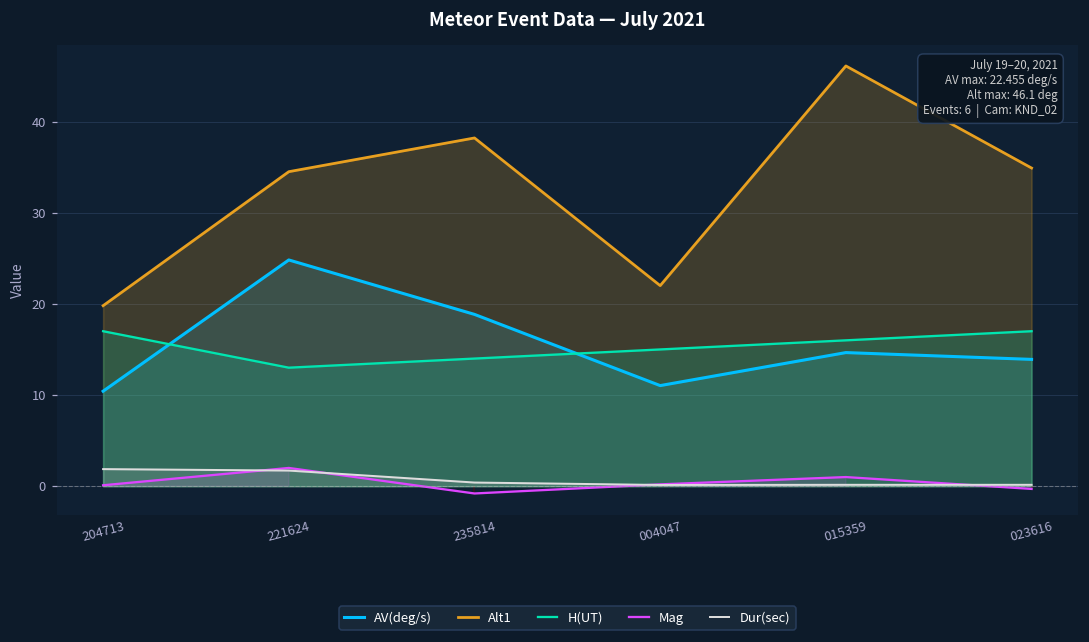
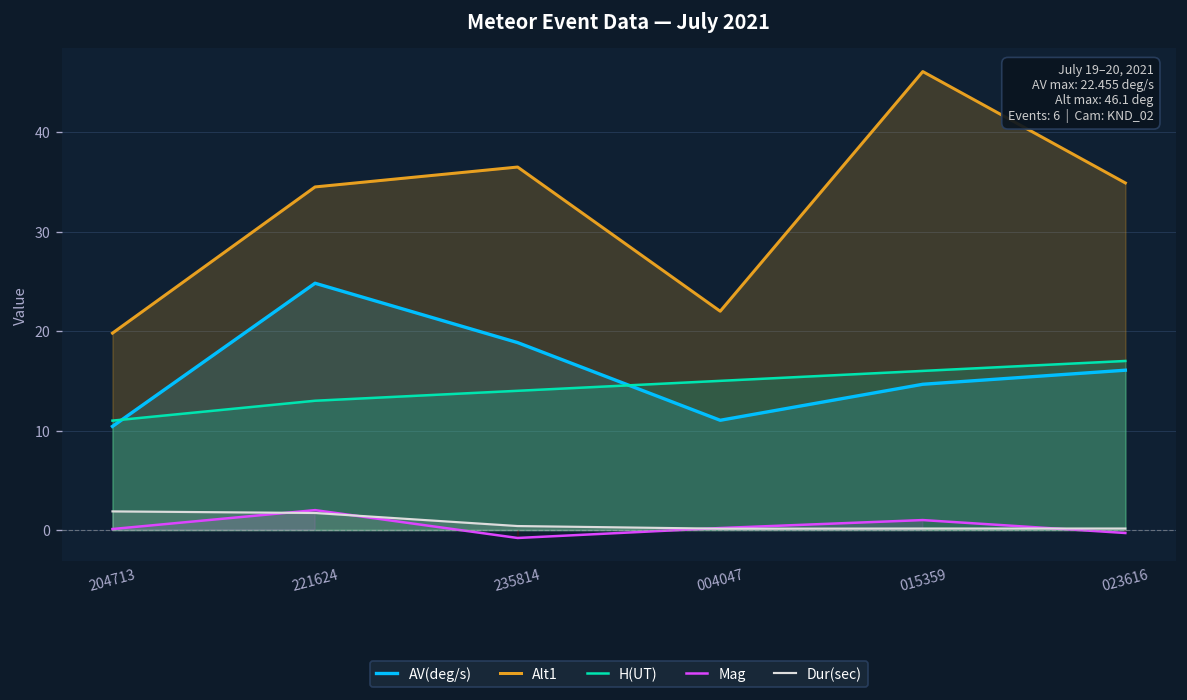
  {
    "AV(deg/s)": {
      "204713": 10,
      "221624": 25,
      "235814": 19,
      "004047": 11,
      "015359": 15,
-     "023616": 14
+     "023616": 16
    },
    "Alt1": {
      "204713": 20,
      "221624": 35,
-     "235814": 38,
+     "235814": 37,
      "004047": 22,
      "015359": 46,
      "023616": 35
    },
    "H(UT)": {
-     "204713": 17,
+     "204713": 11,
      "221624": 13,
      "235814": 14,
      "004047": 15,
      "015359": 16,
      "023616": 17
    },
    "Mag": {
      "204713": 0,
      "235814": -1,
      "015359": 1,
      "023616": 0
    },
    "Dur(sec)": {
      "204713": 2,
      "235814": 0,
      "015359": 0,
      "023616": 0
    }
  }
